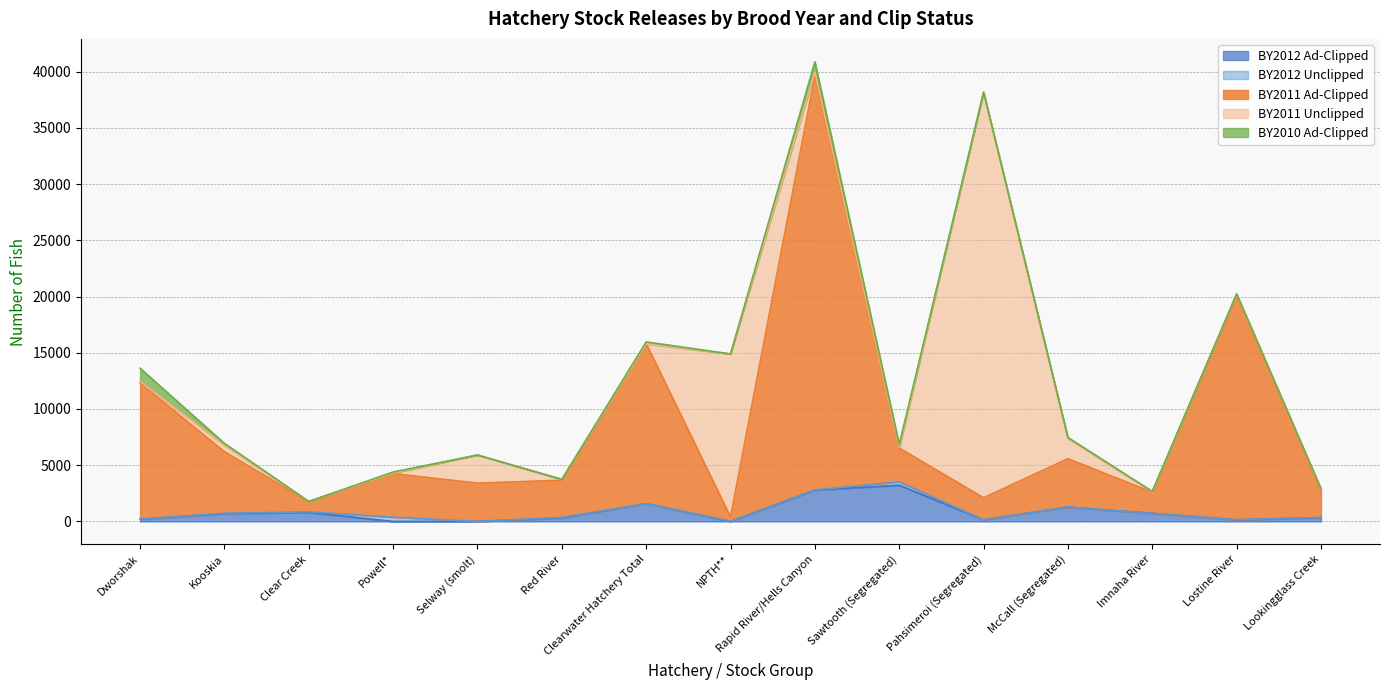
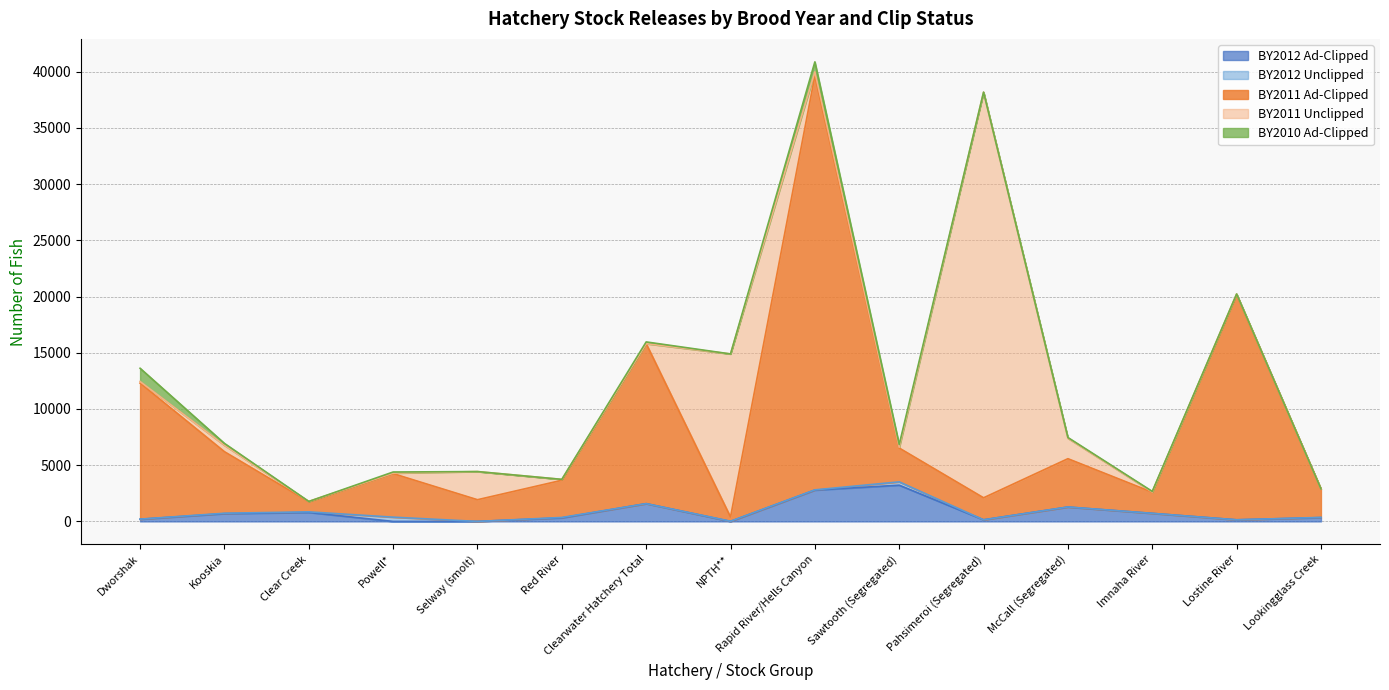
  {
    "BY2011 Ad-Clipped": {
      "Kooskia": 5500,
-     "Selway (smolt)": 3400,
+     "Selway (smolt)": 1900,
      "NPTH**": 400,
      "Rapid River/Hells Canyon": 36800,
      "Pahsimeroi (Segregated)": 2000,
      "McCall (Segregated)": 4300
    },
    "BY2011 Unclipped": {
      "Rapid River/Hells Canyon": 300
    },
    "BY2010 Ad-Clipped": {
      "Dworshak": 1200,
      "Rapid River/Hells Canyon": 900,
      "Sawtooth (Segregated)": 200
    }
  }
